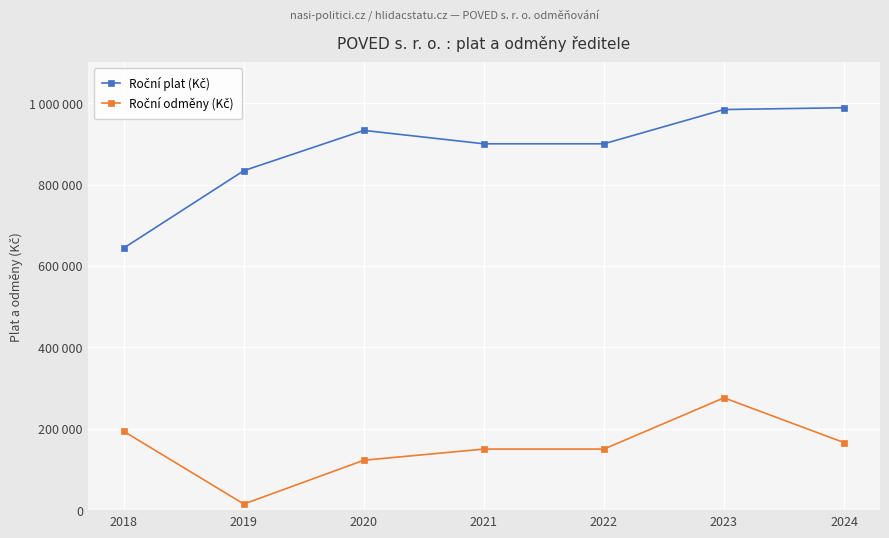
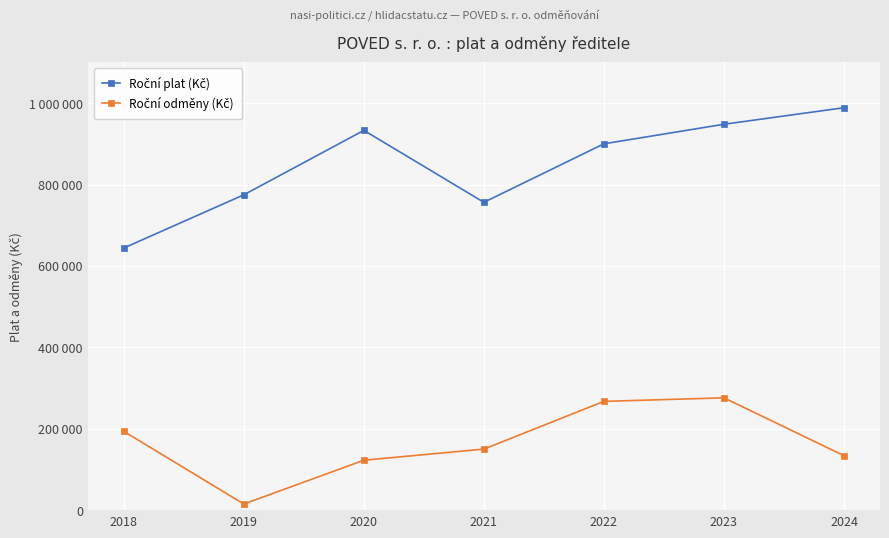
  {
    "Roční plat (Kč)": {
      "2018": 640000,
-     "2019": 830000,
+     "2019": 770000,
      "2020": 930000,
-     "2021": 900000,
+     "2021": 760000,
      "2022": 900000,
-     "2023": 980000,
+     "2023": 950000,
      "2024": 990000
    },
    "Roční odměny (Kč)": {
      "2018": 190000,
      "2019": 20000,
      "2020": 120000,
      "2021": 150000,
-     "2022": 150000,
+     "2022": 270000,
      "2023": 280000,
-     "2024": 170000
+     "2024": 130000
    }
  }
